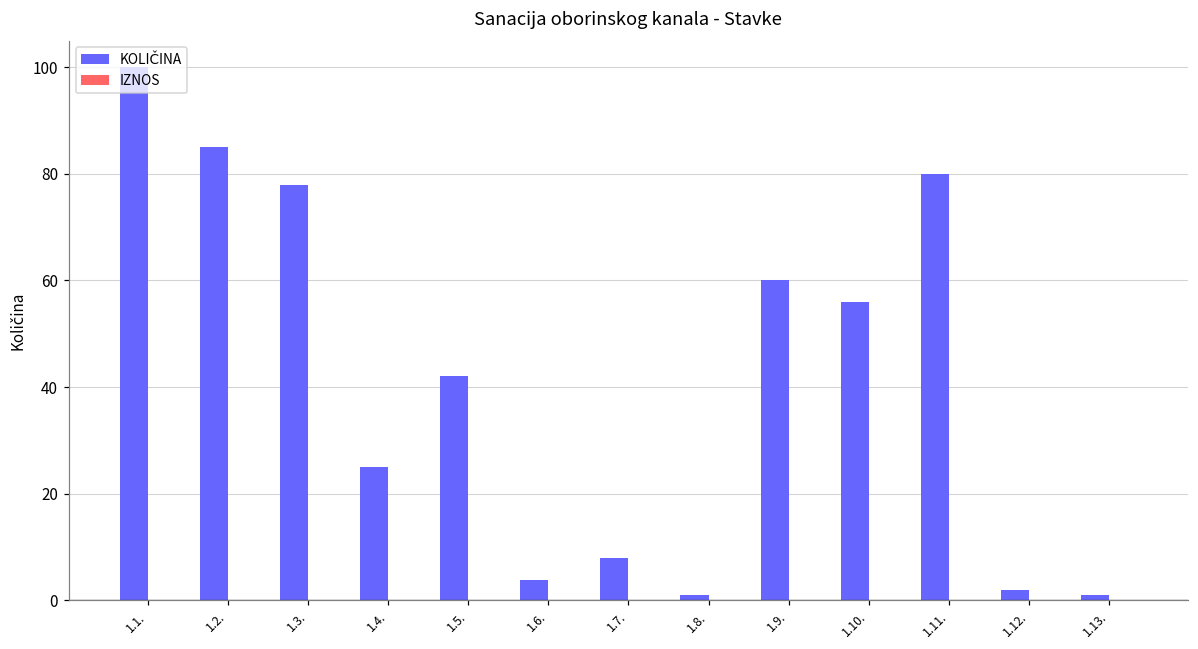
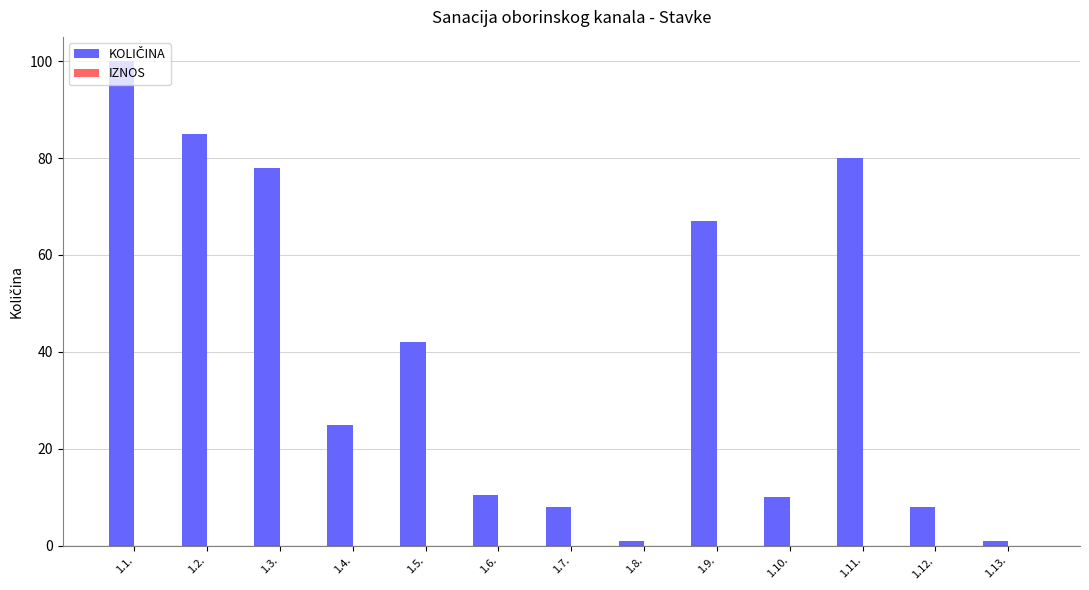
  {
    "KOLIČINA": {
      "1.2.": 85,
      "1.3.": 78,
      "1.4.": 25,
      "1.5.": 42,
-     "1.6.": 4,
+     "1.6.": 11,
      "1.7.": 8,
      "1.8.": 1,
-     "1.9.": 60,
-     "1.10.": 56,
+     "1.9.": 67,
+     "1.10.": 10,
      "1.11.": 80,
-     "1.12.": 2,
+     "1.12.": 8,
      "1.13.": 1
    },
    "IZNOS": {
      "1.1.": 0,
      "1.2.": 0,
      "1.3.": 0,
      "1.4.": 0,
      "1.5.": 0,
      "1.6.": 0,
      "1.7.": 0,
      "1.8.": 0,
      "1.9.": 0,
      "1.10.": 0,
      "1.11.": 0,
      "1.12.": 0,
      "1.13.": 0
    }
  }
